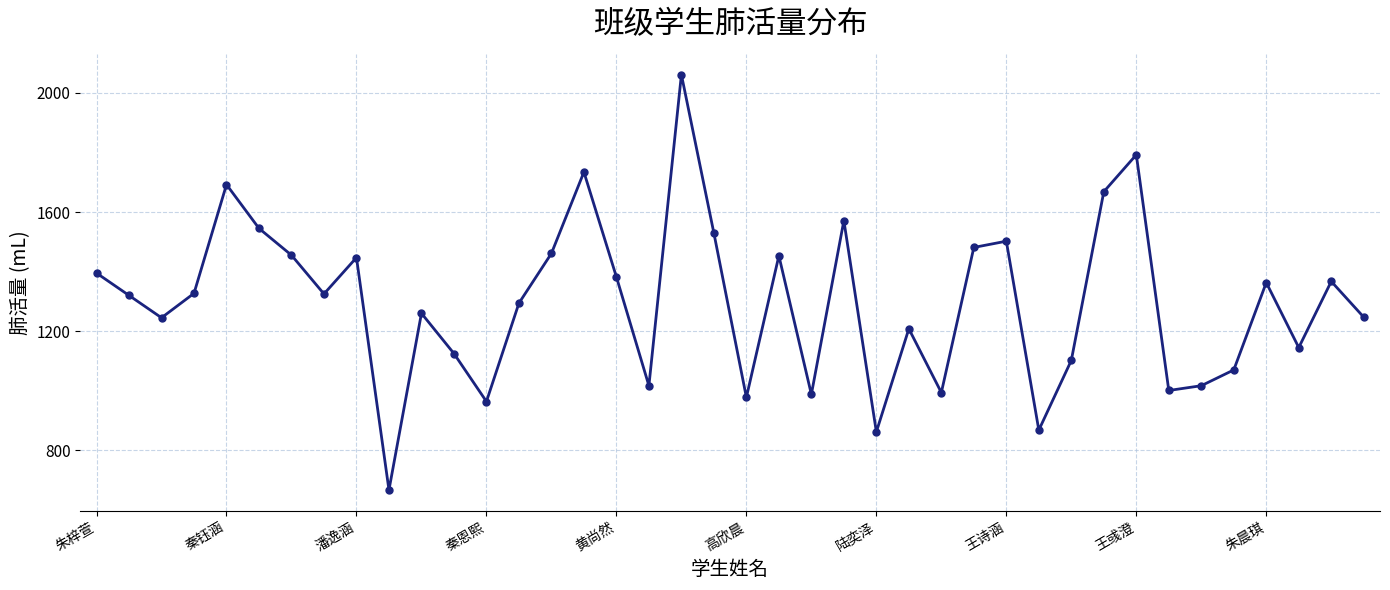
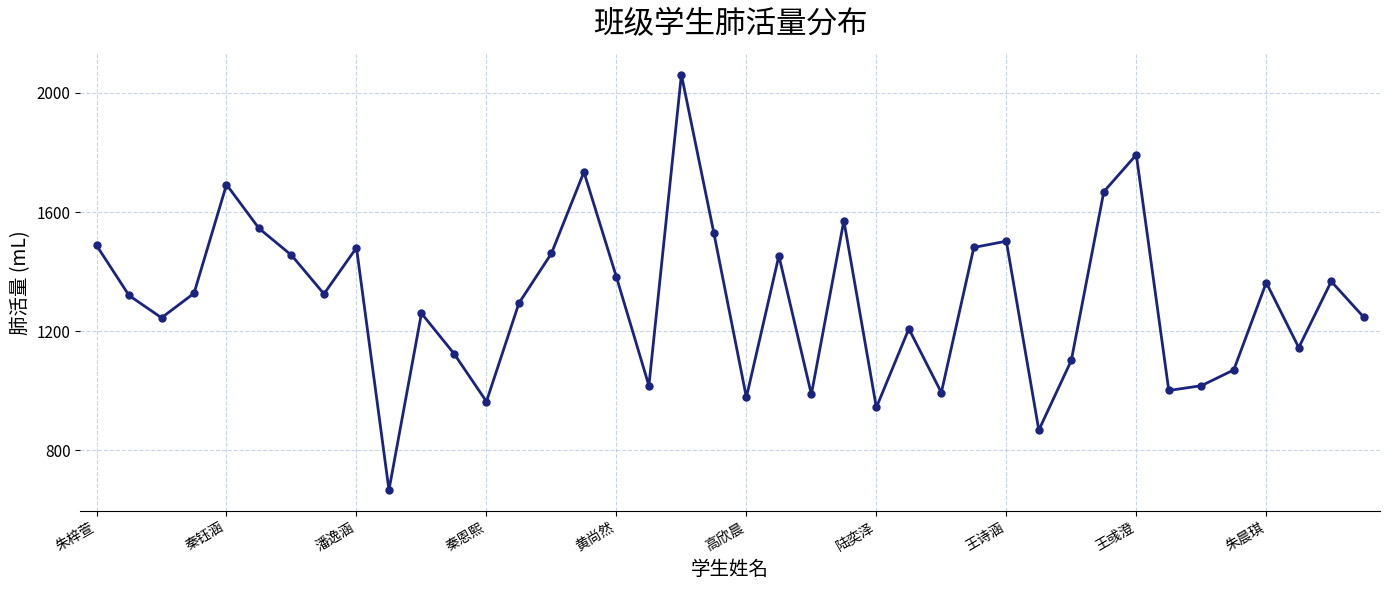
  {
-   "朱梓萱": 1400,
+   "朱梓萱": 1490,
    "秦钰涵": 1690,
-   "潘逸涵": 1450,
+   "潘逸涵": 1480,
    "秦恩熙": 960,
    "黄尚然": 1380,
    "高欣晨": 980,
-   "陆奕泽": 860,
+   "陆奕泽": 940,
    "王诗涵": 1500,
    "王彧澄": 1790,
    "朱晨琪": 1360
  }
